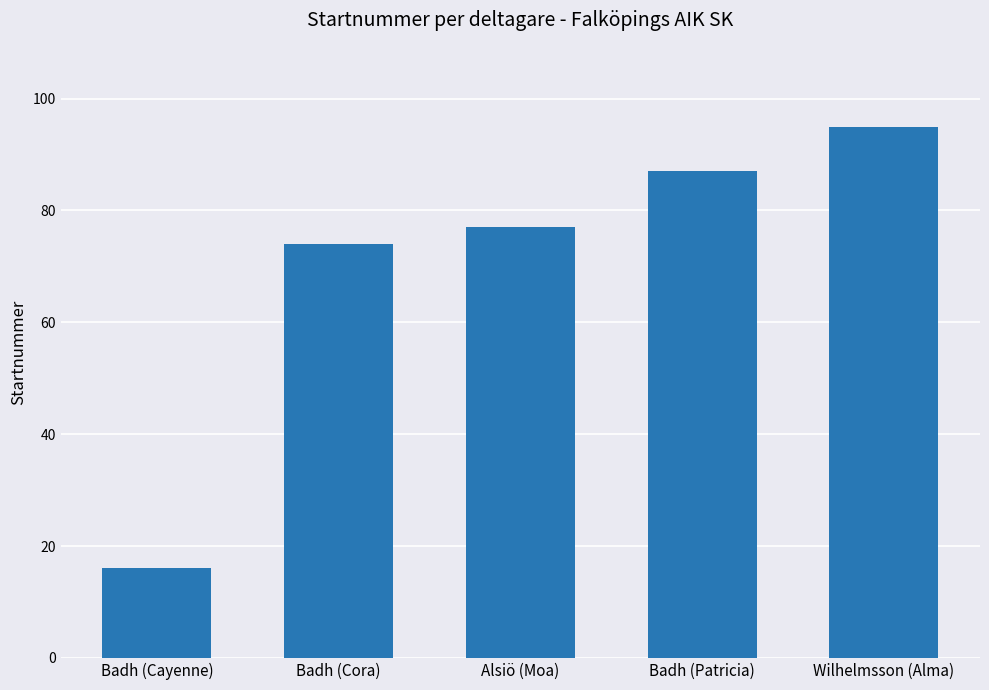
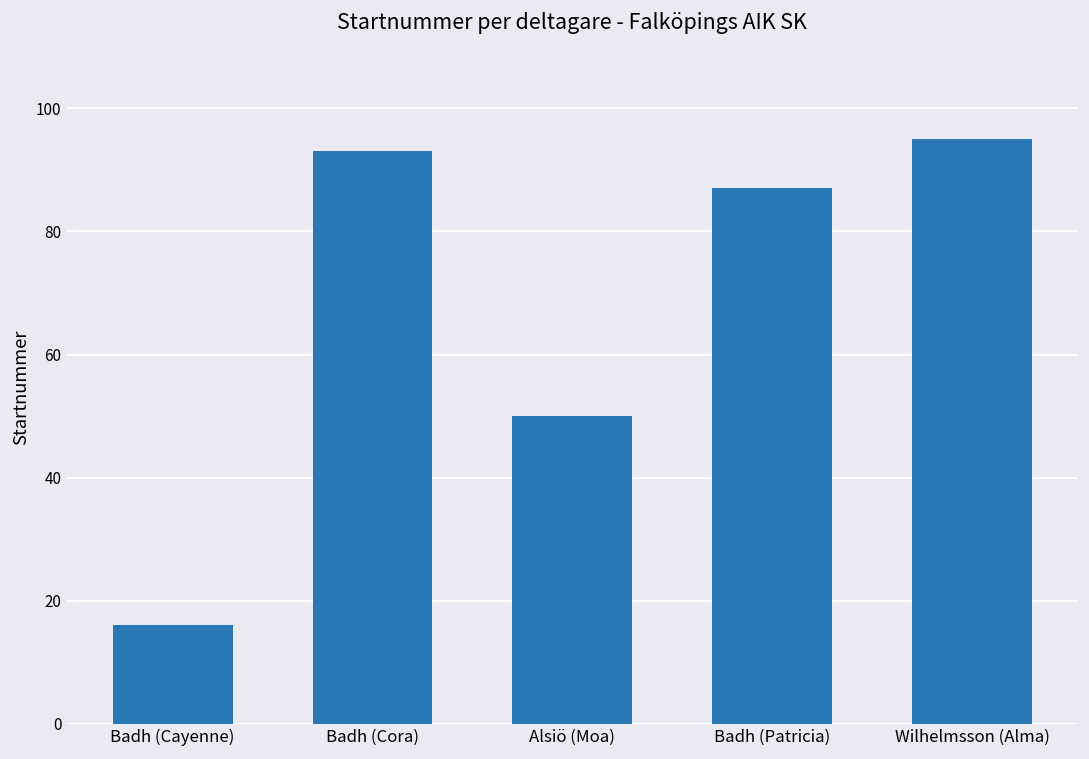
  {
    "Badh (Cayenne)": 16,
-   "Badh (Cora)": 74,
-   "Alsiö (Moa)": 77,
+   "Badh (Cora)": 93,
+   "Alsiö (Moa)": 50,
    "Badh (Patricia)": 87,
    "Wilhelmsson (Alma)": 95
  }
